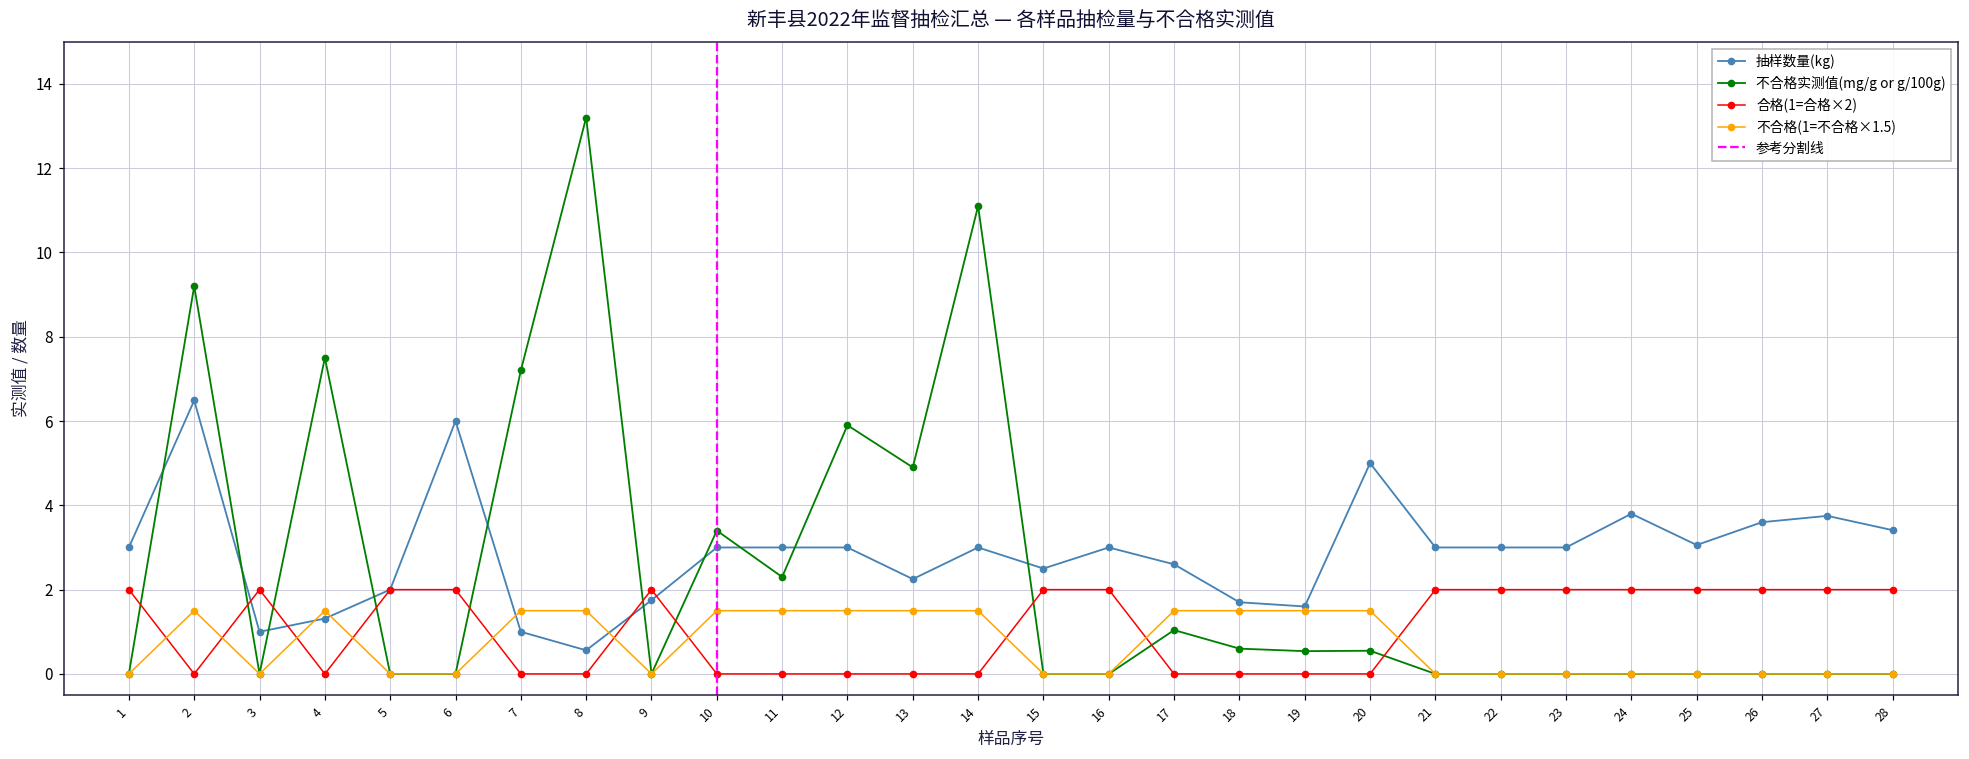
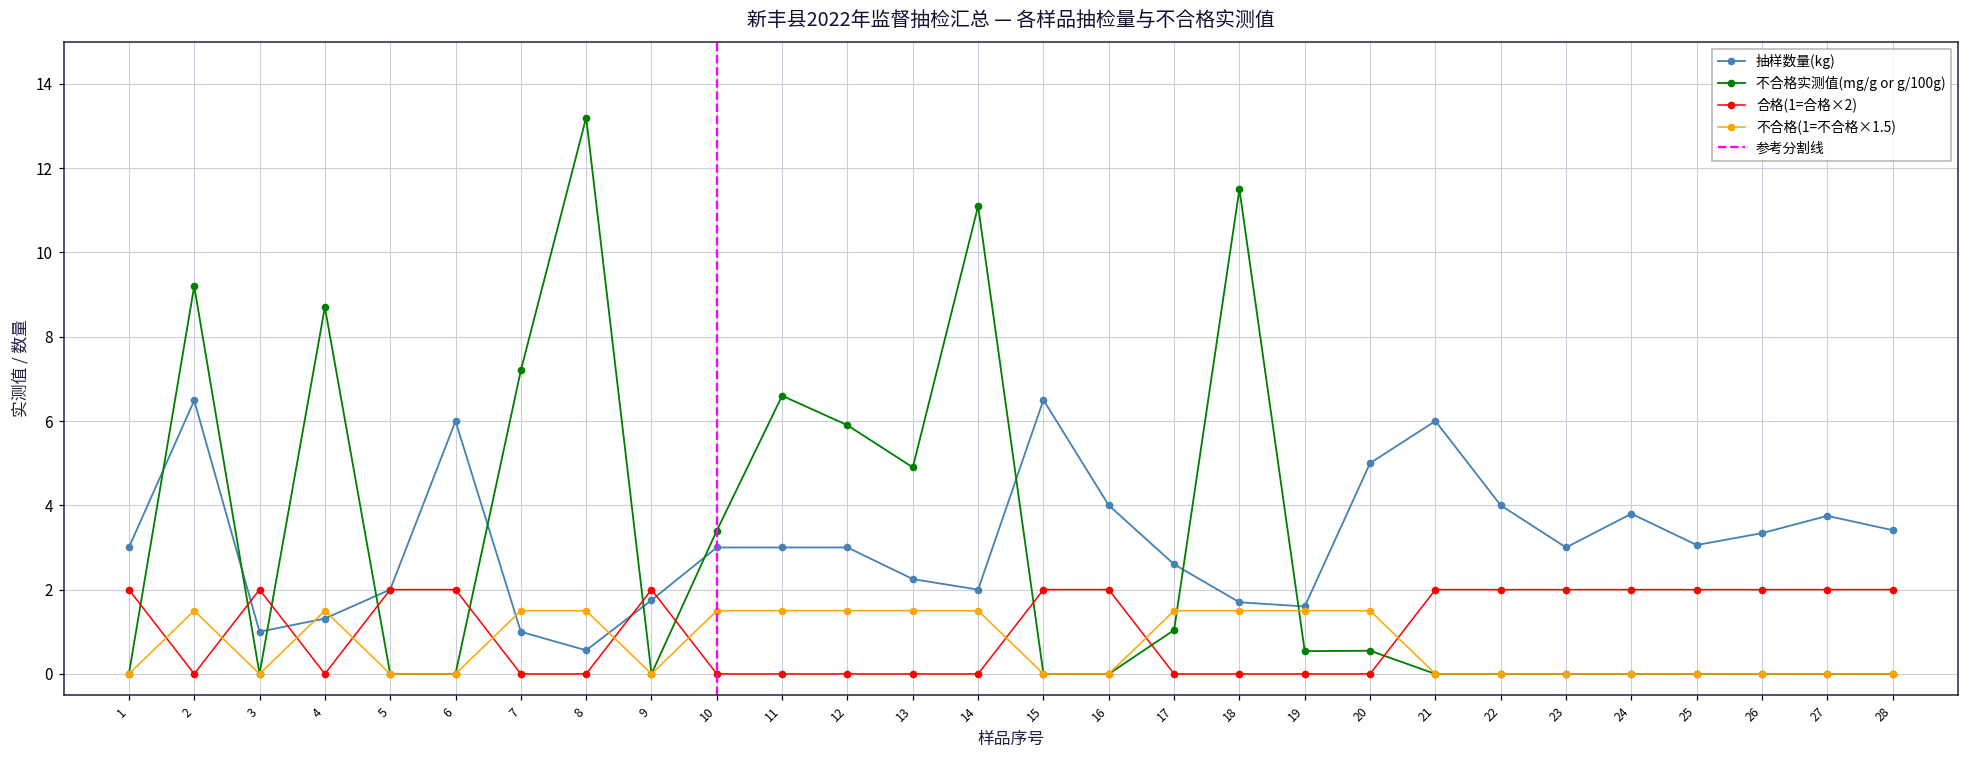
  {
    "抽样数量(kg)": {
      "1": 3.0,
      "2": 6.5,
      "3": 1.0,
      "4": 1.3,
      "6": 6.0,
      "7": 1.0,
      "8": 0.6,
      "9": 1.8,
      "10": 3.0,
      "11": 3.0,
      "12": 3.0,
      "13": 2.3,
-     "14": 3,
-     "15": 2.5,
-     "16": 3,
+     "14": 2,
+     "15": 6.5,
+     "16": 4,
      "17": 2.6,
      "18": 1.7,
      "19": 1.6,
      "20": 5.0,
-     "21": 3,
-     "22": 3,
+     "21": 6,
+     "22": 4,
      "23": 3.0,
      "24": 3.8,
      "25": 3.1,
-     "26": 3.6,
+     "26": 3.3,
      "27": 3.8,
      "28": 3.4
    },
    "不合格实测值(mg/g or g/100g)": {
      "2": 9.2,
-     "4": 7.5,
+     "4": 8.7,
      "7": 7.2,
      "8": 13.2,
      "10": 3.4,
-     "11": 2.3,
+     "11": 6.6,
      "12": 5.9,
      "13": 4.9,
      "14": 11.1,
      "17": 1.0,
-     "18": 0.6,
+     "18": 11.5,
      "19": 0.5,
      "20": 0.6
    },
    "合格(1=合格×2)": {
      "1": 2.0,
      "2": 0.0,
      "3": 2.0,
      "4": 0.0,
      "6": 2.0,
      "7": 0.0,
      "8": 0.0,
      "9": 2.0,
      "10": 0.0,
      "11": 0.0,
      "12": 0.0,
      "13": 0.0,
      "14": 0.0,
      "15": 2.0,
      "16": 2.0,
      "17": 0.0,
      "18": 0.0,
      "19": 0.0,
      "20": 0.0,
      "21": 2.0,
      "22": 2.0,
      "23": 2.0,
      "24": 2.0,
      "25": 2.0,
      "26": 2.0,
      "27": 2.0,
      "28": 2.0
    },
    "不合格(1=不合格×1.5)": {
      "2": 1.5,
      "4": 1.5,
      "7": 1.5,
      "8": 1.5,
      "10": 1.5,
      "11": 1.5,
      "12": 1.5,
      "13": 1.5,
      "14": 1.5,
      "17": 1.5,
      "18": 1.5,
      "19": 1.5,
      "20": 1.5
    }
  }
